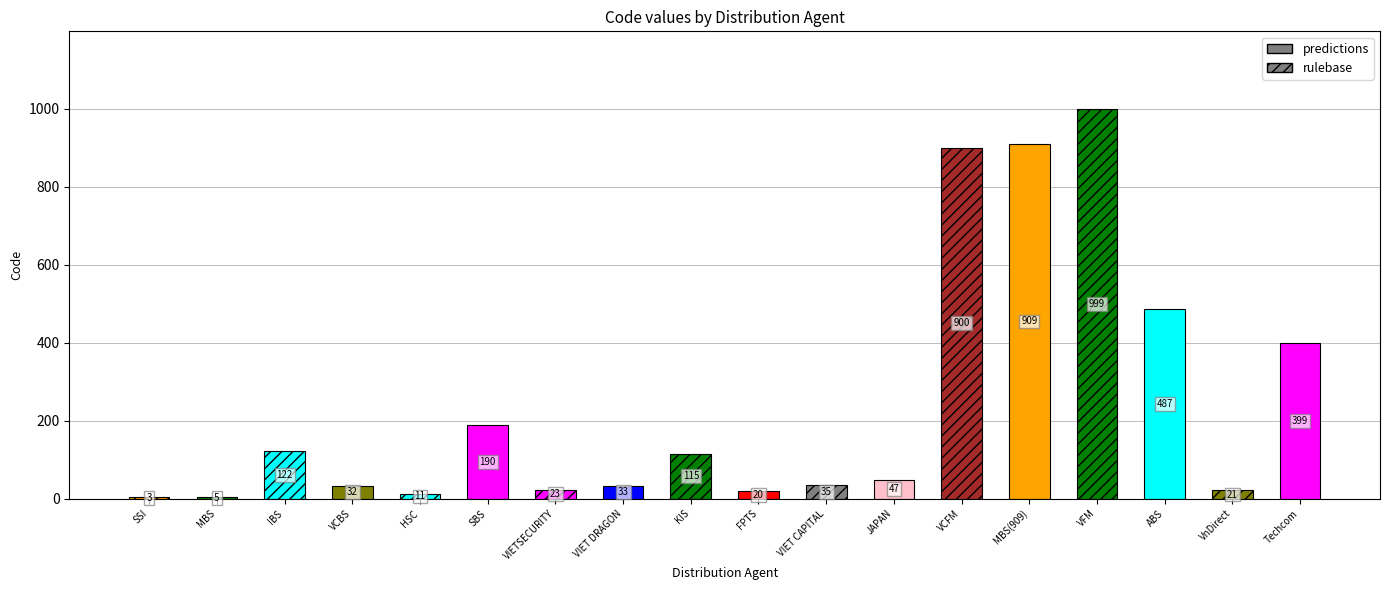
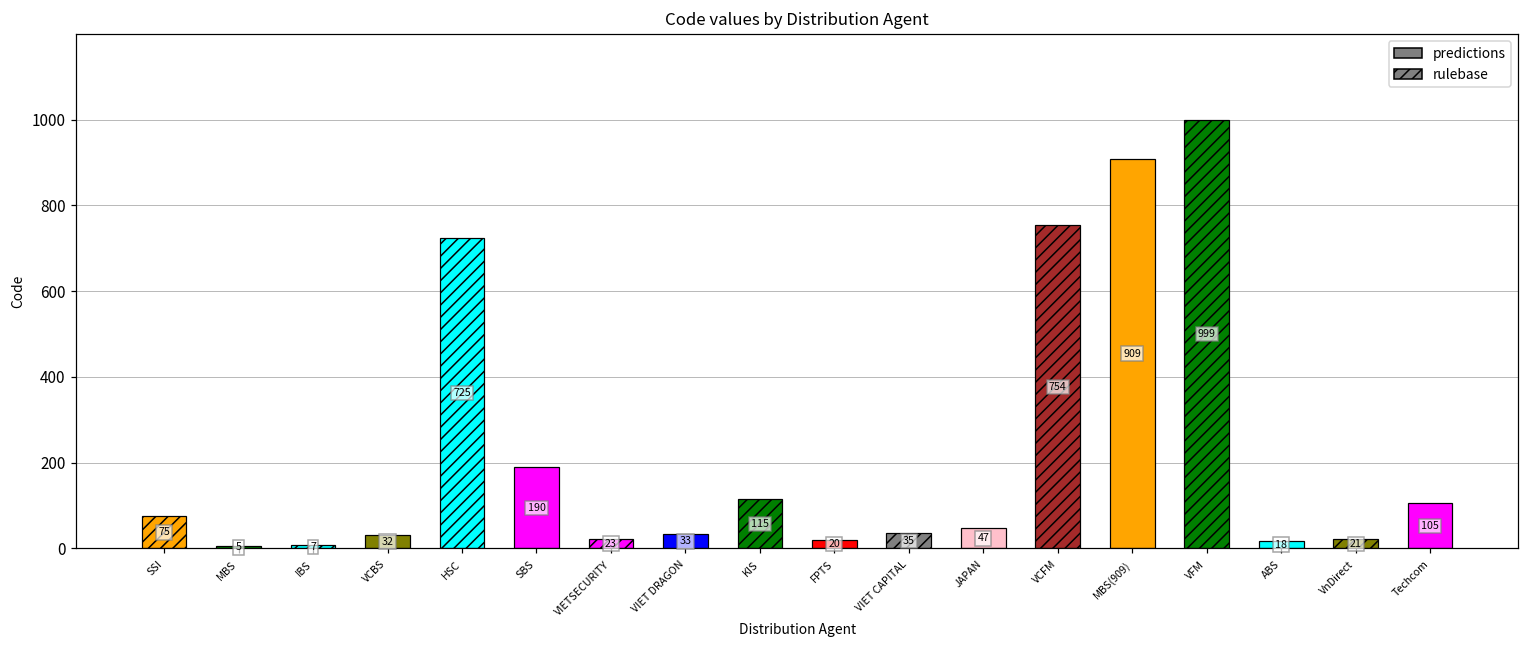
  {
-   "SSI": 3,
-   "IBS": 122,
-   "HSC": 11,
-   "VCFM": 900,
-   "ABS": 487,
-   "Techcom": 399
+   "SSI": 75,
+   "IBS": 7,
+   "HSC": 725,
+   "VCFM": 754,
+   "ABS": 18,
+   "Techcom": 105
  }
